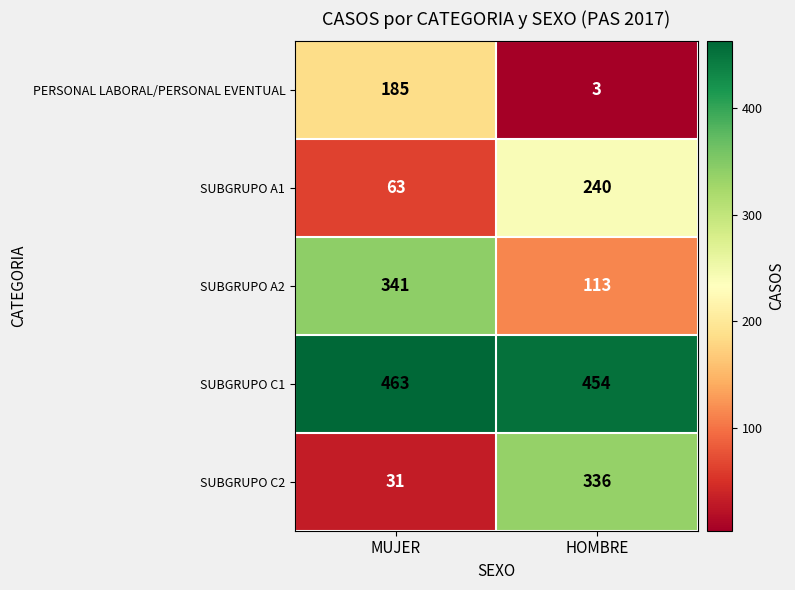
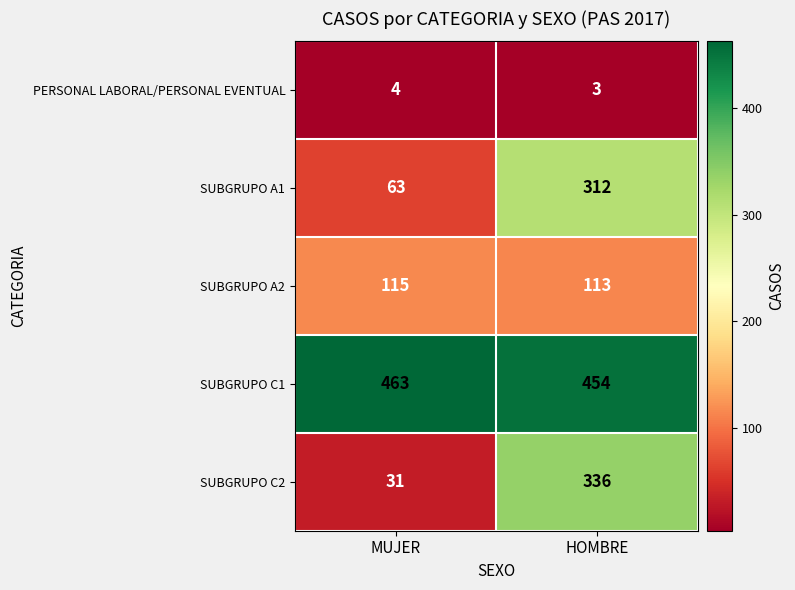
  {
    "PERSONAL LABORAL/PERSONAL EVENTUAL": {
-     "MUJER": 185,
+     "MUJER": 4,
      "HOMBRE": 3
    },
    "SUBGRUPO A1": {
      "MUJER": 63,
-     "HOMBRE": 240
+     "HOMBRE": 312
    },
    "SUBGRUPO A2": {
-     "MUJER": 341,
+     "MUJER": 115,
      "HOMBRE": 113
    },
    "SUBGRUPO C1": {
      "MUJER": 463,
      "HOMBRE": 454
    },
    "SUBGRUPO C2": {
      "MUJER": 31,
      "HOMBRE": 336
    }
  }
